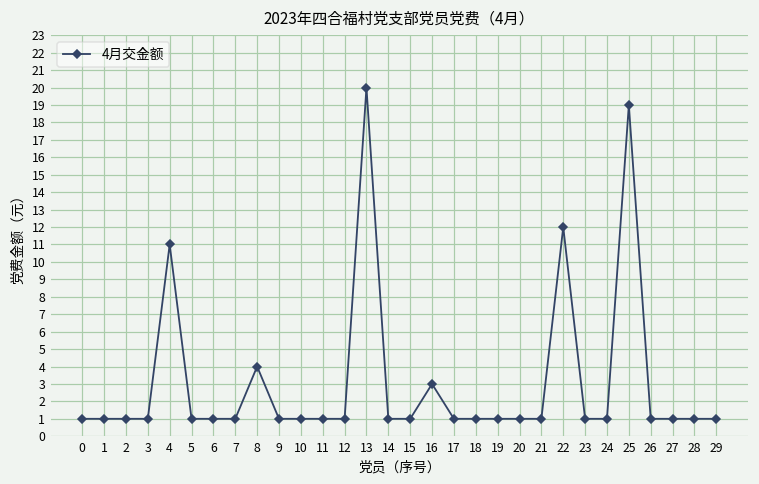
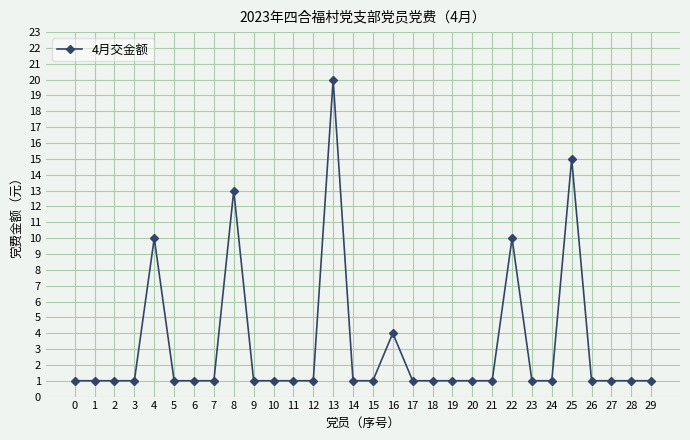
  {
    "0": 1,
    "1": 1,
    "2": 1,
    "3": 1,
-   "4": 11,
+   "4": 10,
    "5": 1,
    "6": 1,
    "7": 1,
-   "8": 4,
+   "8": 13,
    "9": 1,
    "10": 1,
    "11": 1,
    "12": 1,
    "13": 20,
    "14": 1,
    "15": 1,
-   "16": 3,
+   "16": 4,
    "17": 1,
    "18": 1,
    "19": 1,
    "20": 1,
    "21": 1,
-   "22": 12,
+   "22": 10,
    "23": 1,
    "24": 1,
-   "25": 19,
+   "25": 15,
    "26": 1,
    "27": 1,
    "28": 1,
    "29": 1
  }
